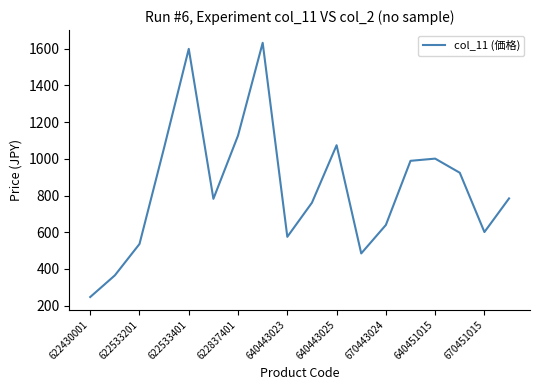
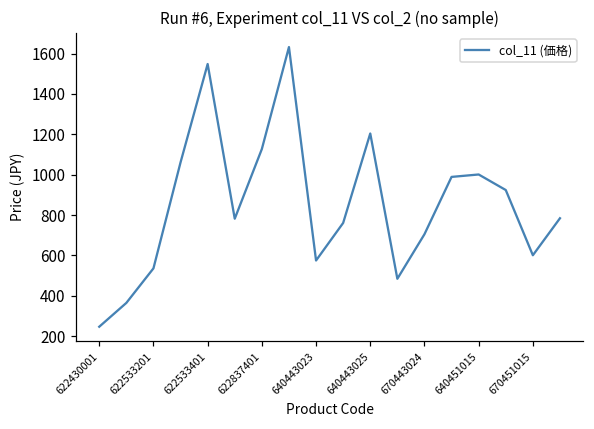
  {
    "622430001": 250,
    "622533201": 540,
-   "622533401": 1600,
+   "622533401": 1550,
    "622837401": 1130,
    "640443023": 580,
-   "640443025": 1070,
-   "670443024": 640,
+   "640443025": 1200,
+   "670443024": 710,
    "640451015": 1000,
    "670451015": 600
  }
